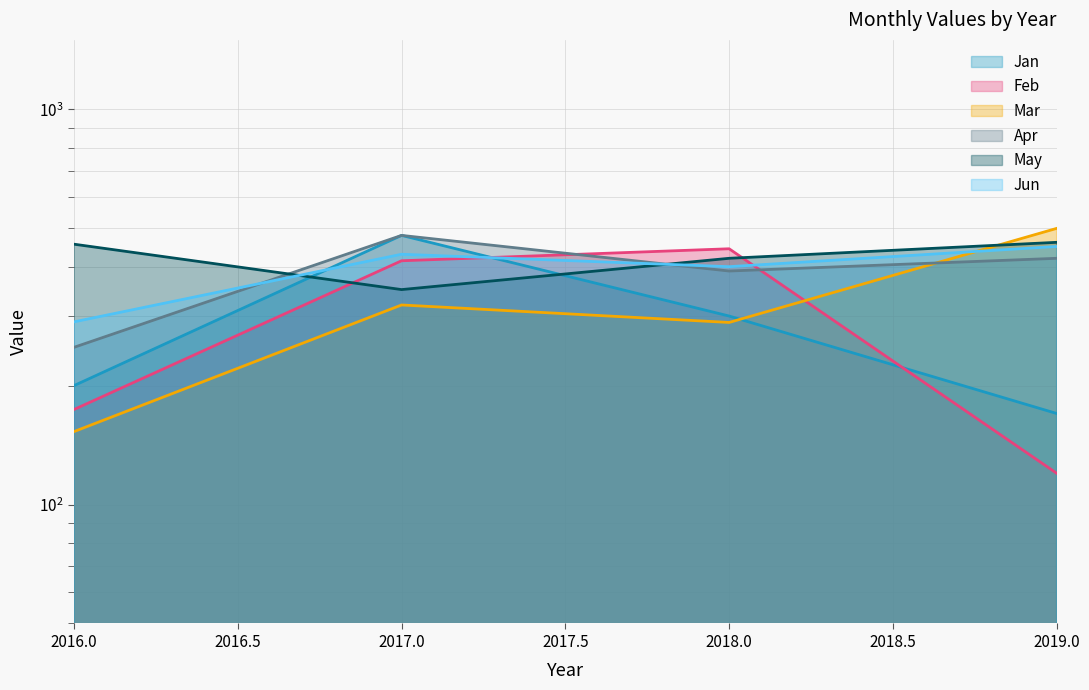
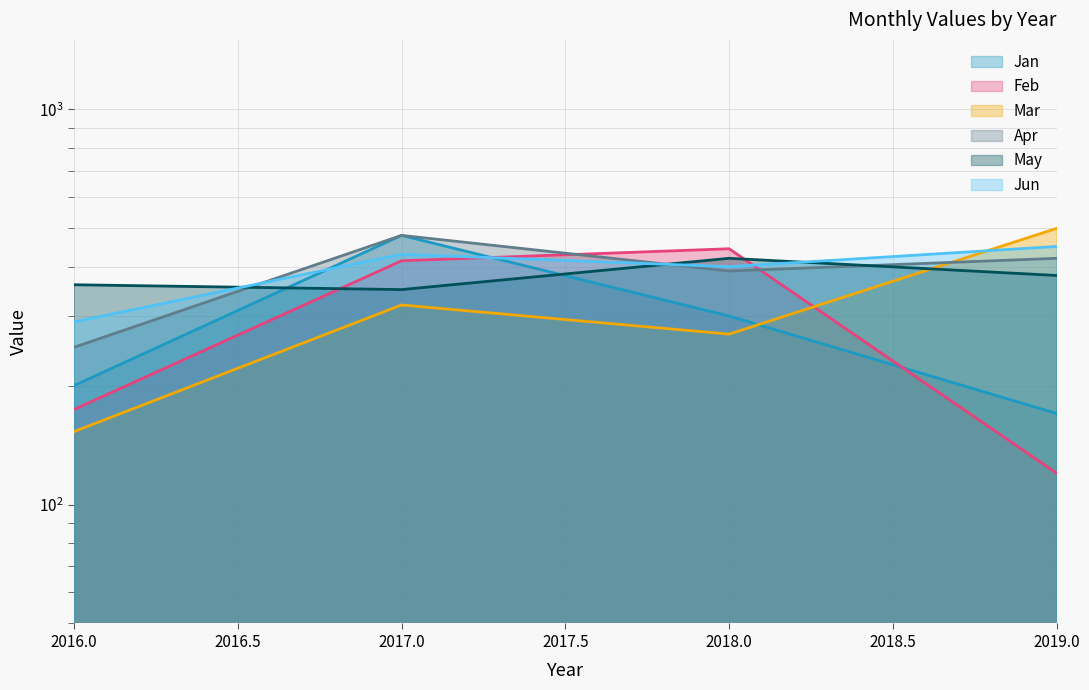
  {
    "Feb": {
      "2016.0": 170,
      "2017.0": 410,
      "2018.0": 440,
      "2019.0": 120
    },
    "Mar": {
      "2016.0": 153,
      "2017.0": 320,
-     "2018.0": 290,
+     "2018.0": 270,
      "2019.0": 500
    },
    "May": {
-     "2016.0": 460,
+     "2016.0": 360,
      "2017.0": 350,
      "2018.0": 420,
-     "2019.0": 460
+     "2019.0": 380
    }
  }
